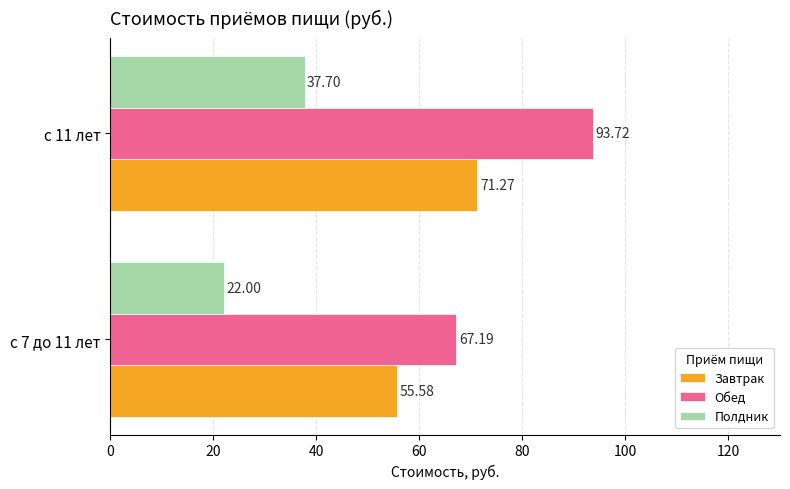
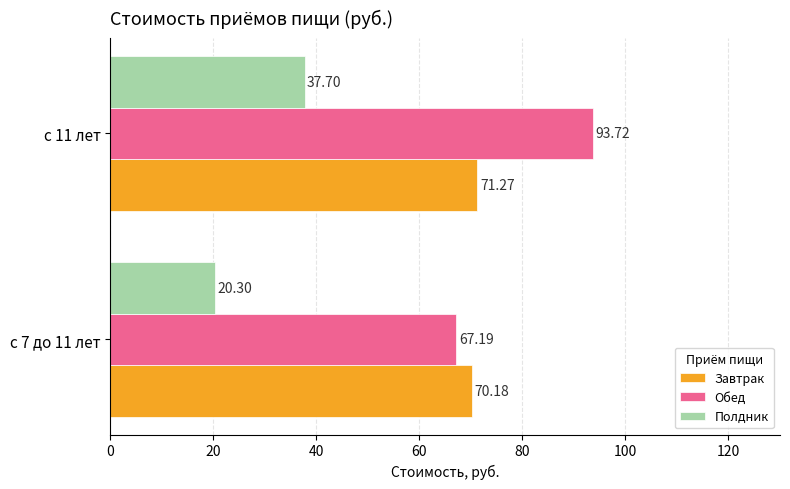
  {
    "Завтрак": {
      "с 11 лет": 71.27,
-     "с 7 до 11 лет": 55.58
+     "с 7 до 11 лет": 70.18
    },
    "Обед": {
      "с 11 лет": 93.72,
      "с 7 до 11 лет": 67.19
    },
    "Полдник": {
      "с 11 лет": 37.70,
-     "с 7 до 11 лет": 22.00
+     "с 7 до 11 лет": 20.30
    }
  }
